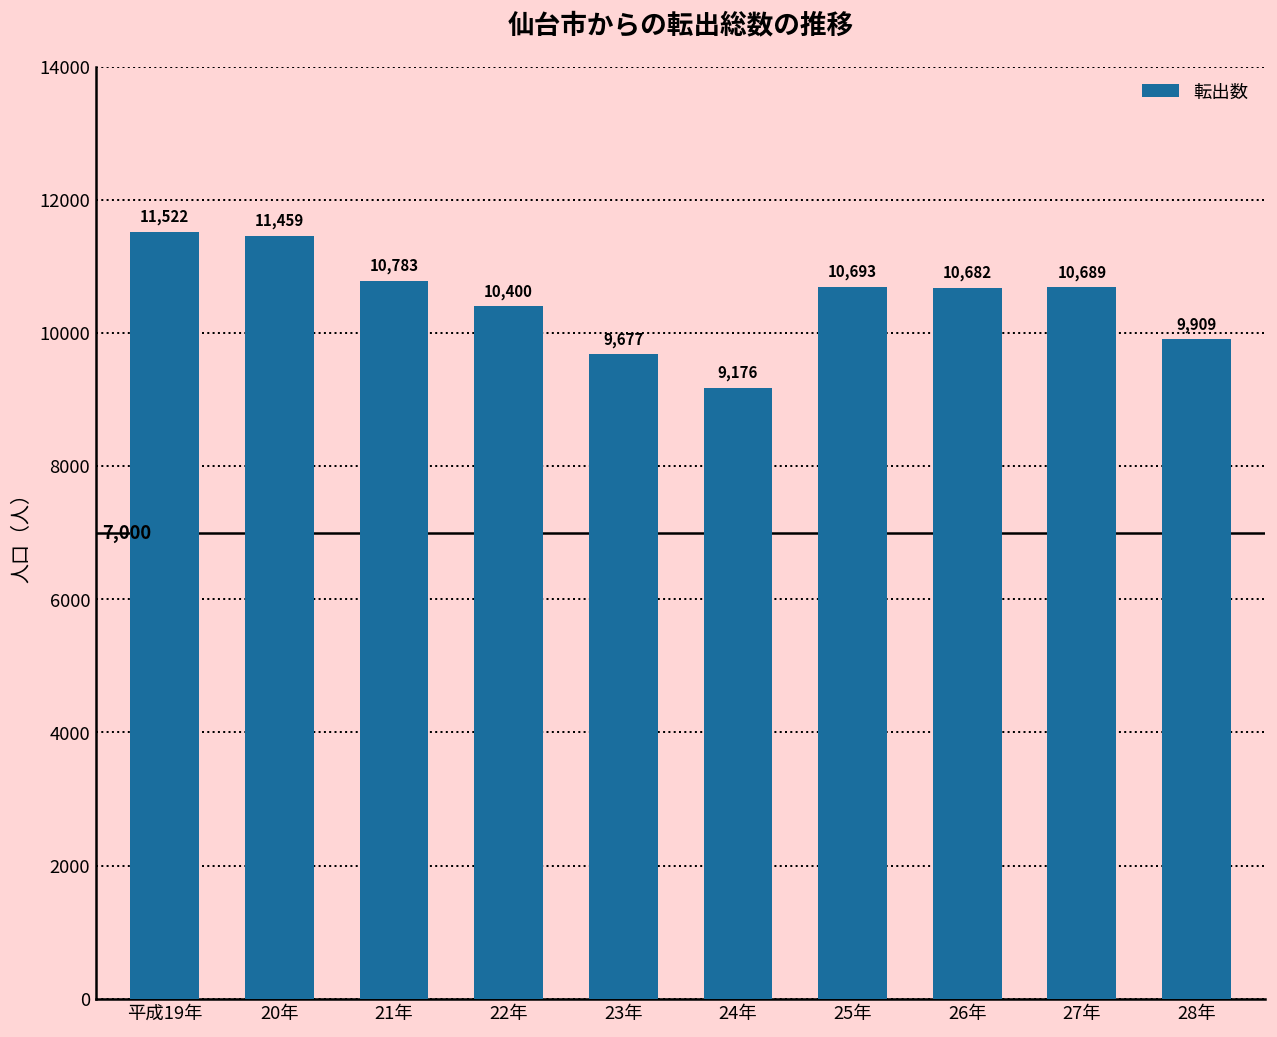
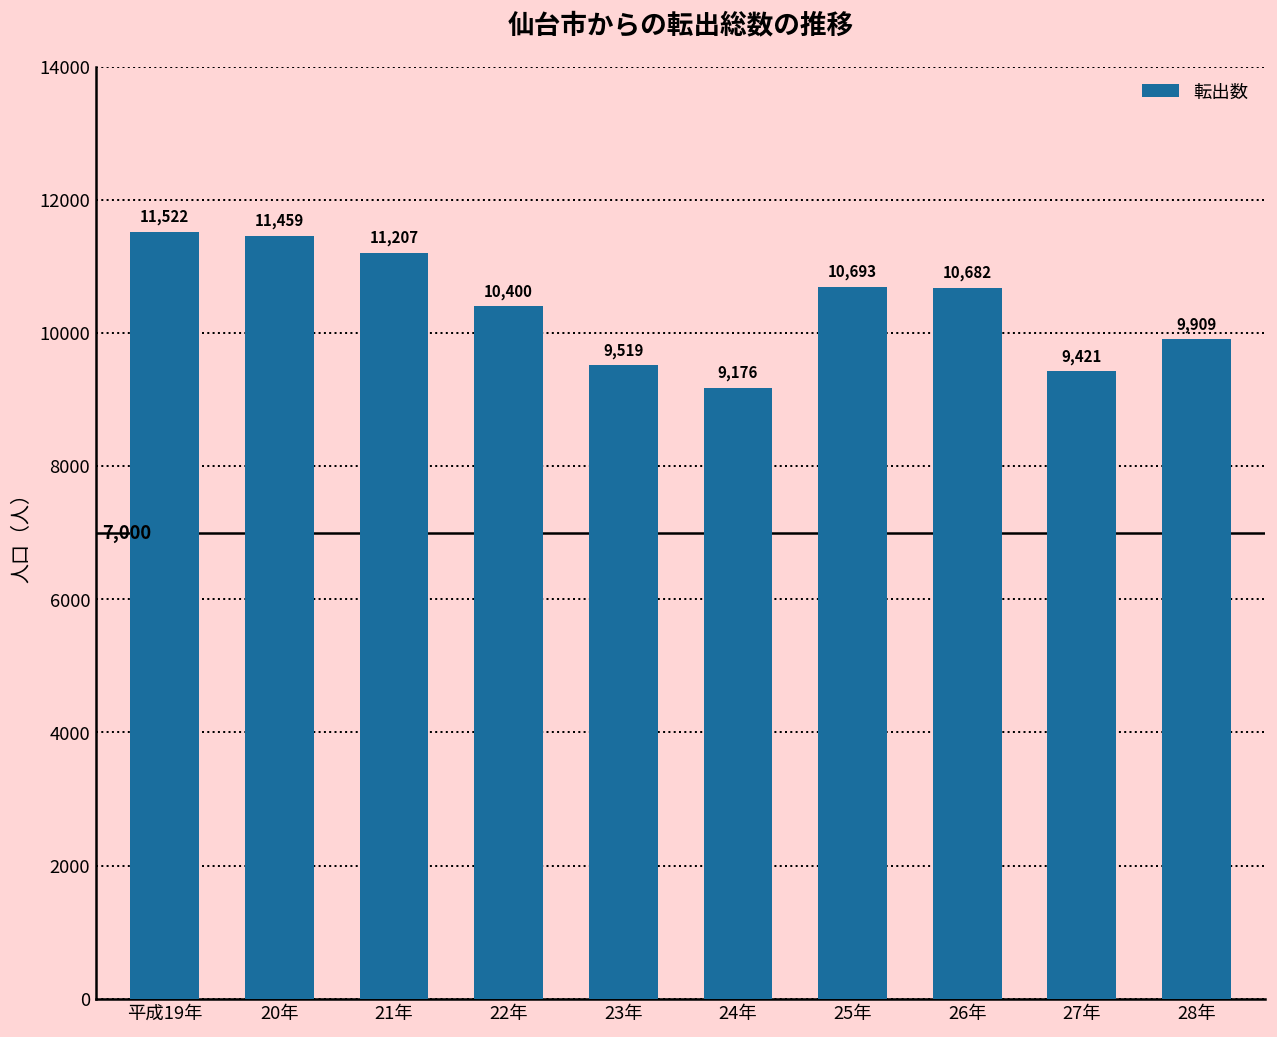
  {
    "平成19年": "11,522",
    "20年": "11,459",
-   "21年": "10,783",
+   "21年": "11,207",
    "22年": "10,400",
-   "23年": "9,677",
+   "23年": "9,519",
    "24年": "9,176",
    "25年": "10,693",
    "26年": "10,682",
-   "27年": "10,689",
+   "27年": "9,421",
    "28年": "9,909"
  }
